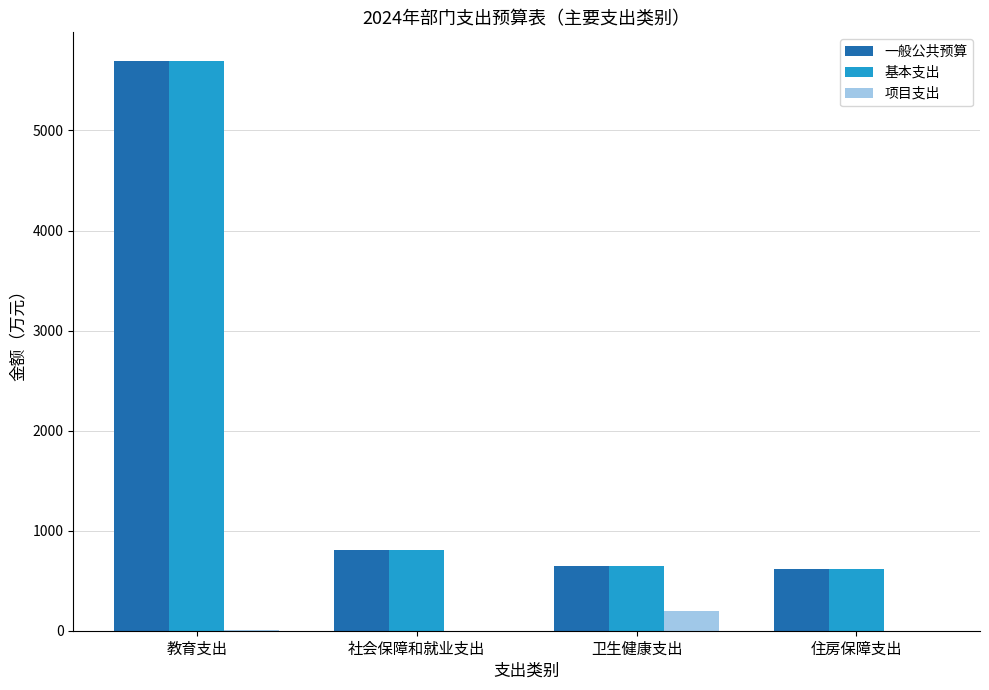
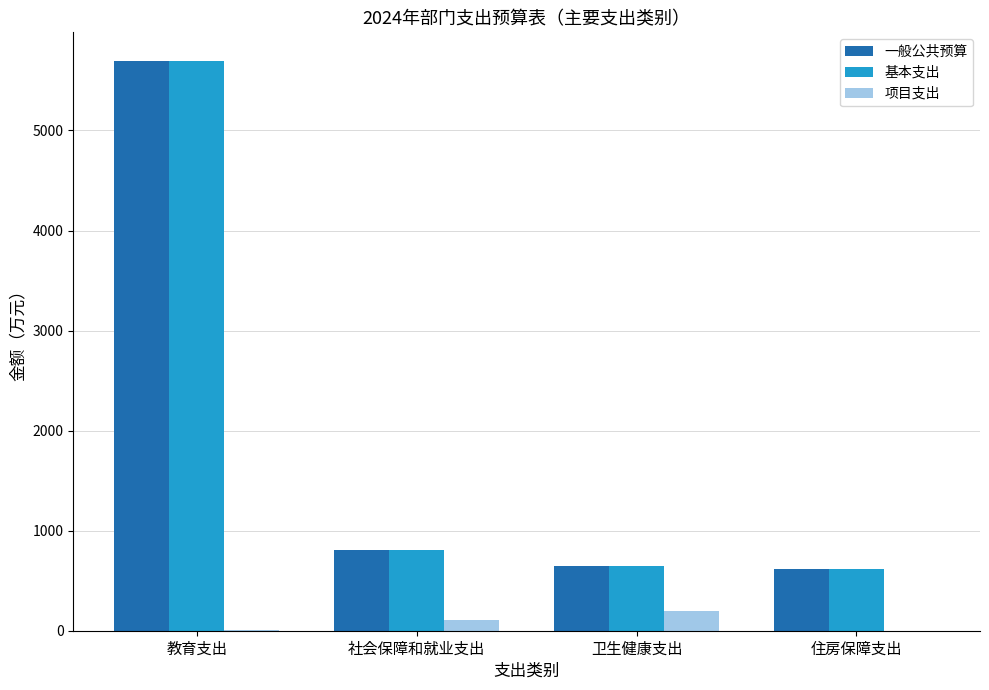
  {
    "项目支出": {
-     "社会保障和就业支出": 0,
+     "社会保障和就业支出": 110,
      "卫生健康支出": 200,
      "住房保障支出": 0
    }
  }
